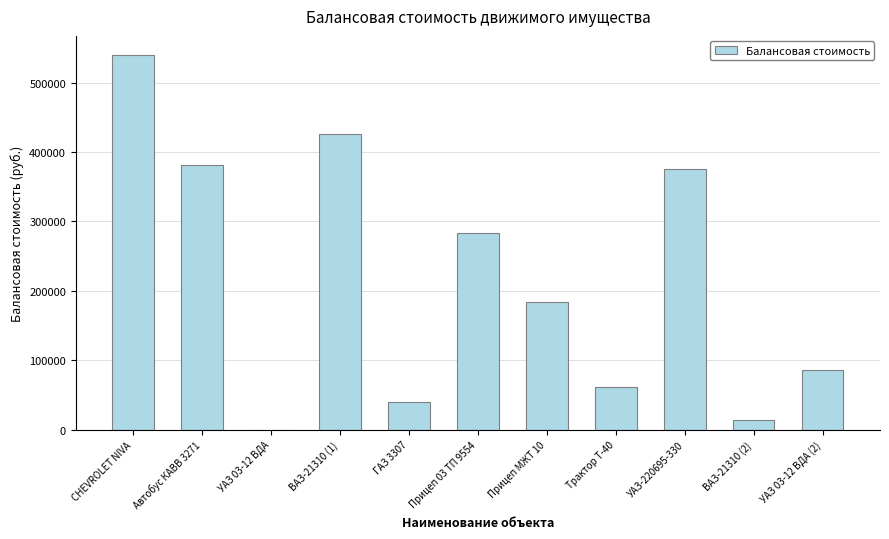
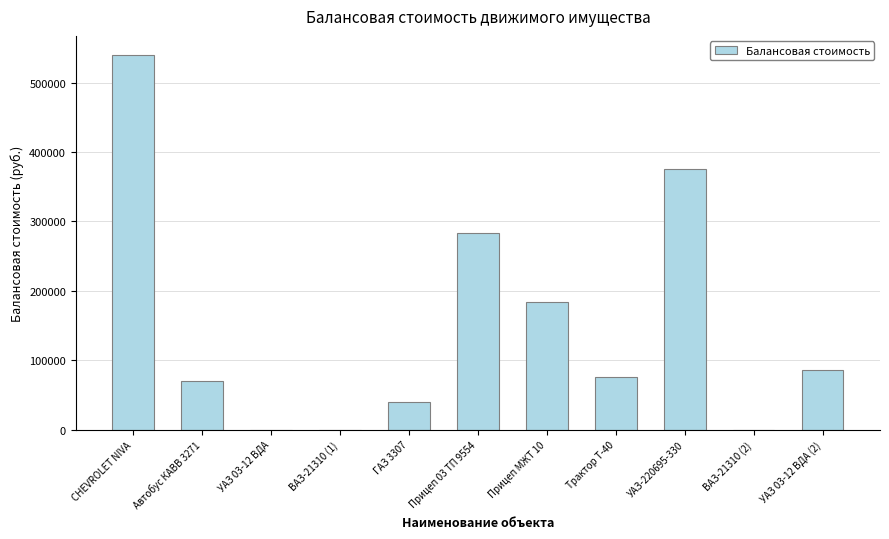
  {
    "CHEVROLET NIVA": 540000,
-   "Автобус КАВВ 3271": 380000,
+   "Автобус КАВВ 3271": 70000,
    "УАЗ 03-12 ВДА": 0,
-   "ВАЗ-21310 (1)": 430000,
+   "ВАЗ-21310 (1)": 0,
    "ГАЗ 3307": 40000,
    "Прицеп 03 ТП 9554": 280000,
    "Прицеп МЖТ 10": 180000,
-   "Трактор Т-40": 60000,
+   "Трактор Т-40": 80000,
    "УАЗ-220695-330": 370000,
-   "ВАЗ-21310 (2)": 10000,
+   "ВАЗ-21310 (2)": 0,
    "УАЗ 03-12 ВДА (2)": 90000
  }
